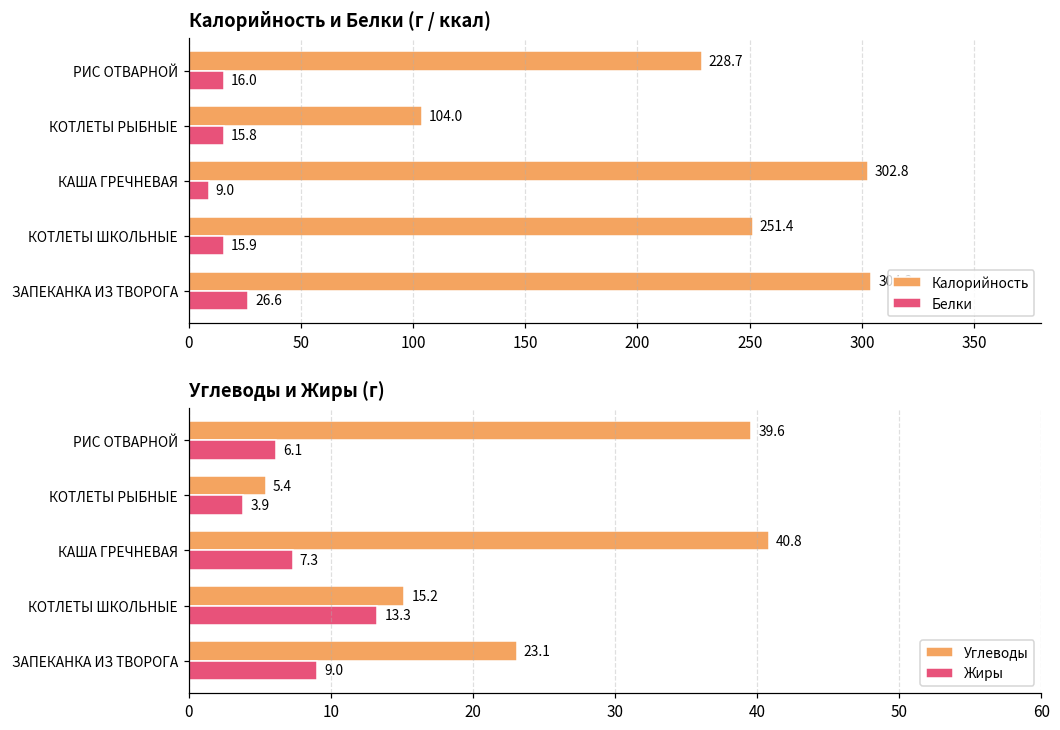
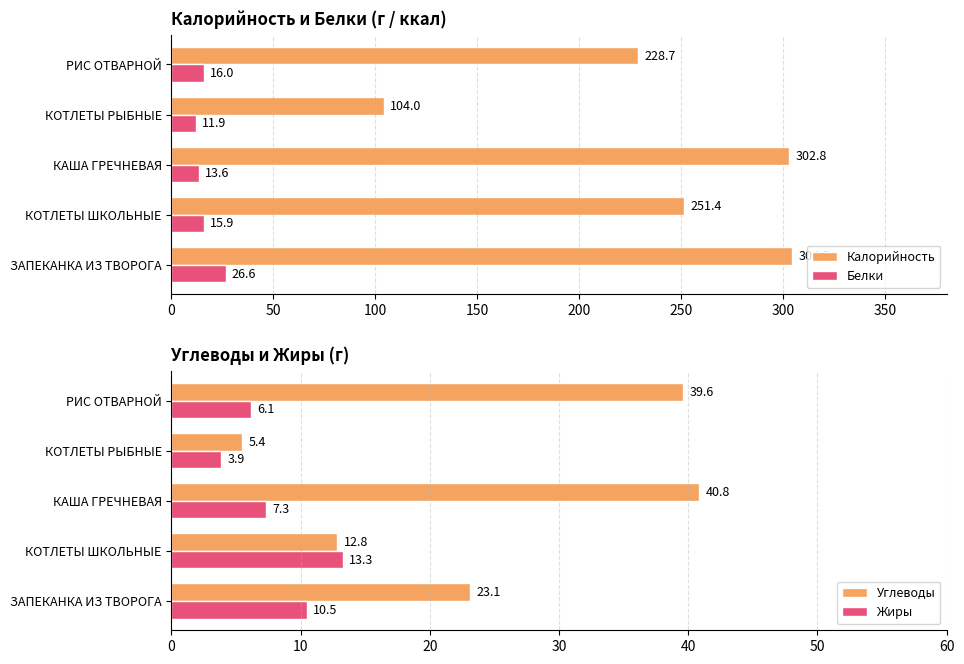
  {
    "Калорийность и Белки (г / ккал)": {
      "Калорийность": {
        "РИС ОТВАРНОЙ": 228.7,
        "КОТЛЕТЫ РЫБНЫЕ": 104.0,
        "КАША ГРЕЧНЕВАЯ": 302.8,
        "КОТЛЕТЫ ШКОЛЬНЫЕ": 251.4
      },
      "Белки": {
        "РИС ОТВАРНОЙ": 16.0,
-       "КОТЛЕТЫ РЫБНЫЕ": 15.8,
-       "КАША ГРЕЧНЕВАЯ": 9.0,
+       "КОТЛЕТЫ РЫБНЫЕ": 11.9,
+       "КАША ГРЕЧНЕВАЯ": 13.6,
        "КОТЛЕТЫ ШКОЛЬНЫЕ": 15.9,
        "ЗАПЕКАНКА ИЗ ТВОРОГА": 26.6
      }
    },
    "Углеводы и Жиры (г)": {
      "Углеводы": {
        "РИС ОТВАРНОЙ": 39.6,
        "КОТЛЕТЫ РЫБНЫЕ": 5.4,
        "КАША ГРЕЧНЕВАЯ": 40.8,
-       "КОТЛЕТЫ ШКОЛЬНЫЕ": 15.2,
+       "КОТЛЕТЫ ШКОЛЬНЫЕ": 12.8,
        "ЗАПЕКАНКА ИЗ ТВОРОГА": 23.1
      },
      "Жиры": {
        "РИС ОТВАРНОЙ": 6.1,
        "КОТЛЕТЫ РЫБНЫЕ": 3.9,
        "КАША ГРЕЧНЕВАЯ": 7.3,
        "КОТЛЕТЫ ШКОЛЬНЫЕ": 13.3,
-       "ЗАПЕКАНКА ИЗ ТВОРОГА": 9.0
+       "ЗАПЕКАНКА ИЗ ТВОРОГА": 10.5
      }
    }
  }
